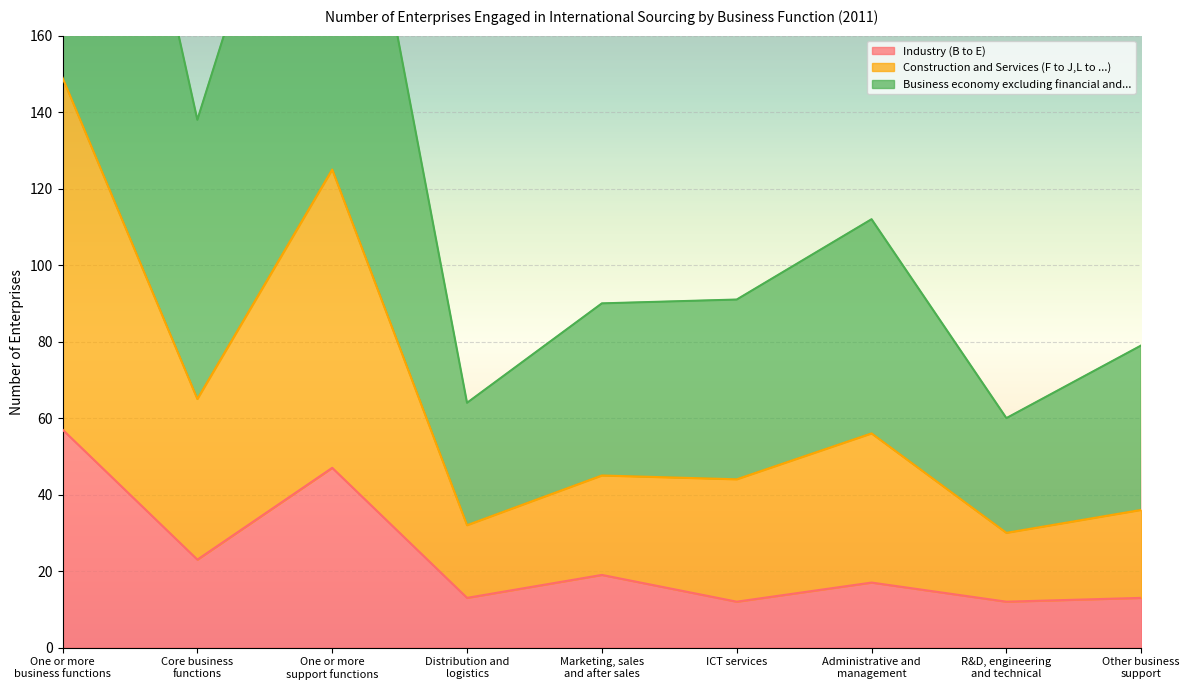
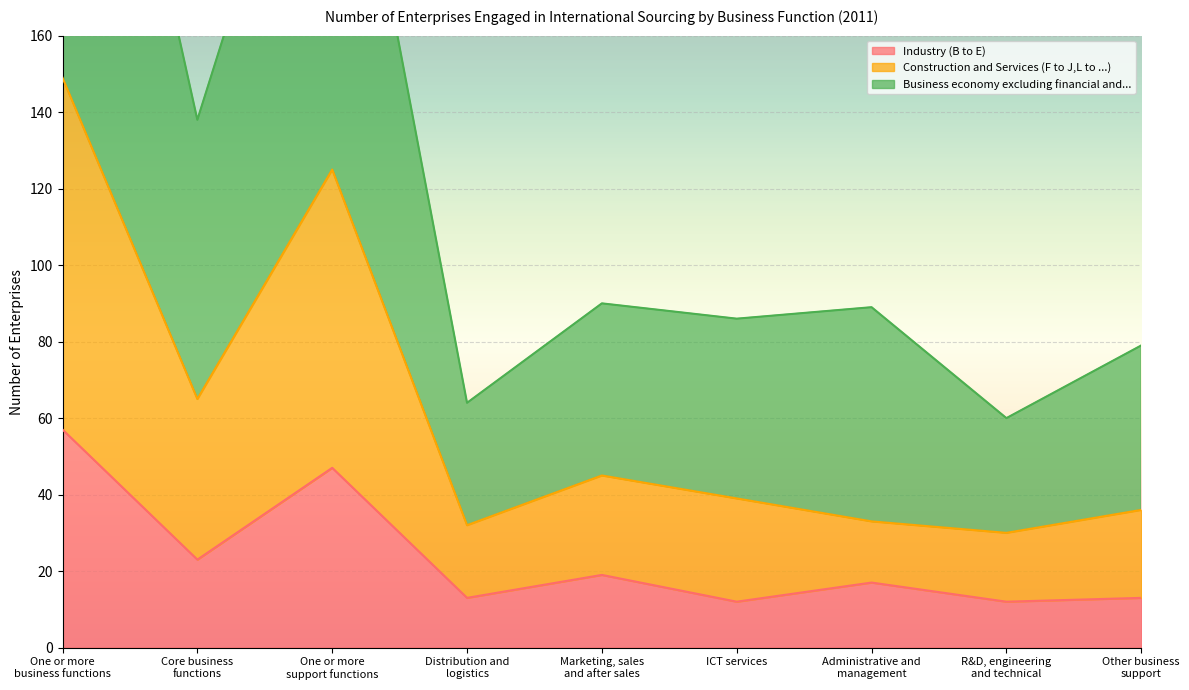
  {
    "Industry (B to E)": {
      "One or more business functions": 57,
      "Core business functions": 23,
      "One or more support functions": 47,
      "Distribution and logistics": 13,
      "Marketing, sales and after sales": 19,
      "ICT services": 12,
      "Administrative and management": 17,
      "R&D, engineering and technical": 12,
      "Other business support": 13
    },
    "Construction and Services (F to J,L to ...)": {
      "One or more business functions": 92,
      "Core business functions": 42,
      "One or more support functions": 78,
      "Distribution and logistics": 19,
      "Marketing, sales and after sales": 26,
-     "ICT services": 32,
-     "Administrative and management": 39,
+     "ICT services": 27,
+     "Administrative and management": 16,
      "R&D, engineering and technical": 18,
      "Other business support": 23
    },
    "Business economy excluding financial and...": {
      "Core business functions": 73,
      "Distribution and logistics": 32,
      "Marketing, sales and after sales": 45,
      "ICT services": 47,
      "Administrative and management": 56,
      "R&D, engineering and technical": 30,
      "Other business support": 43
    }
  }
